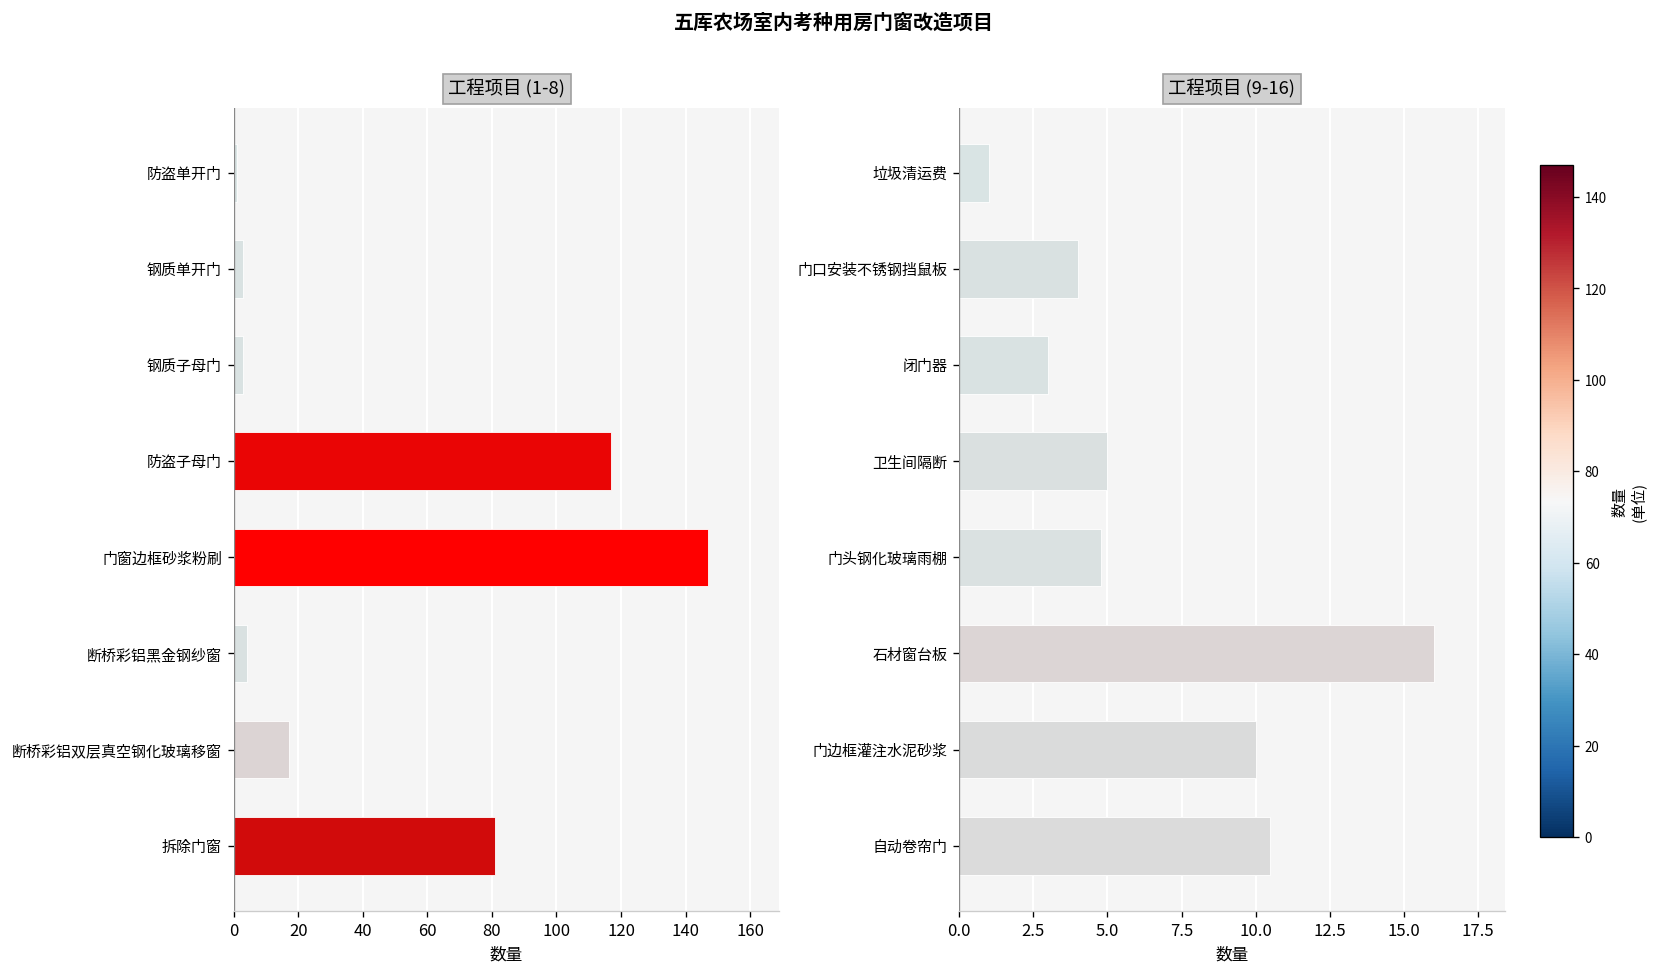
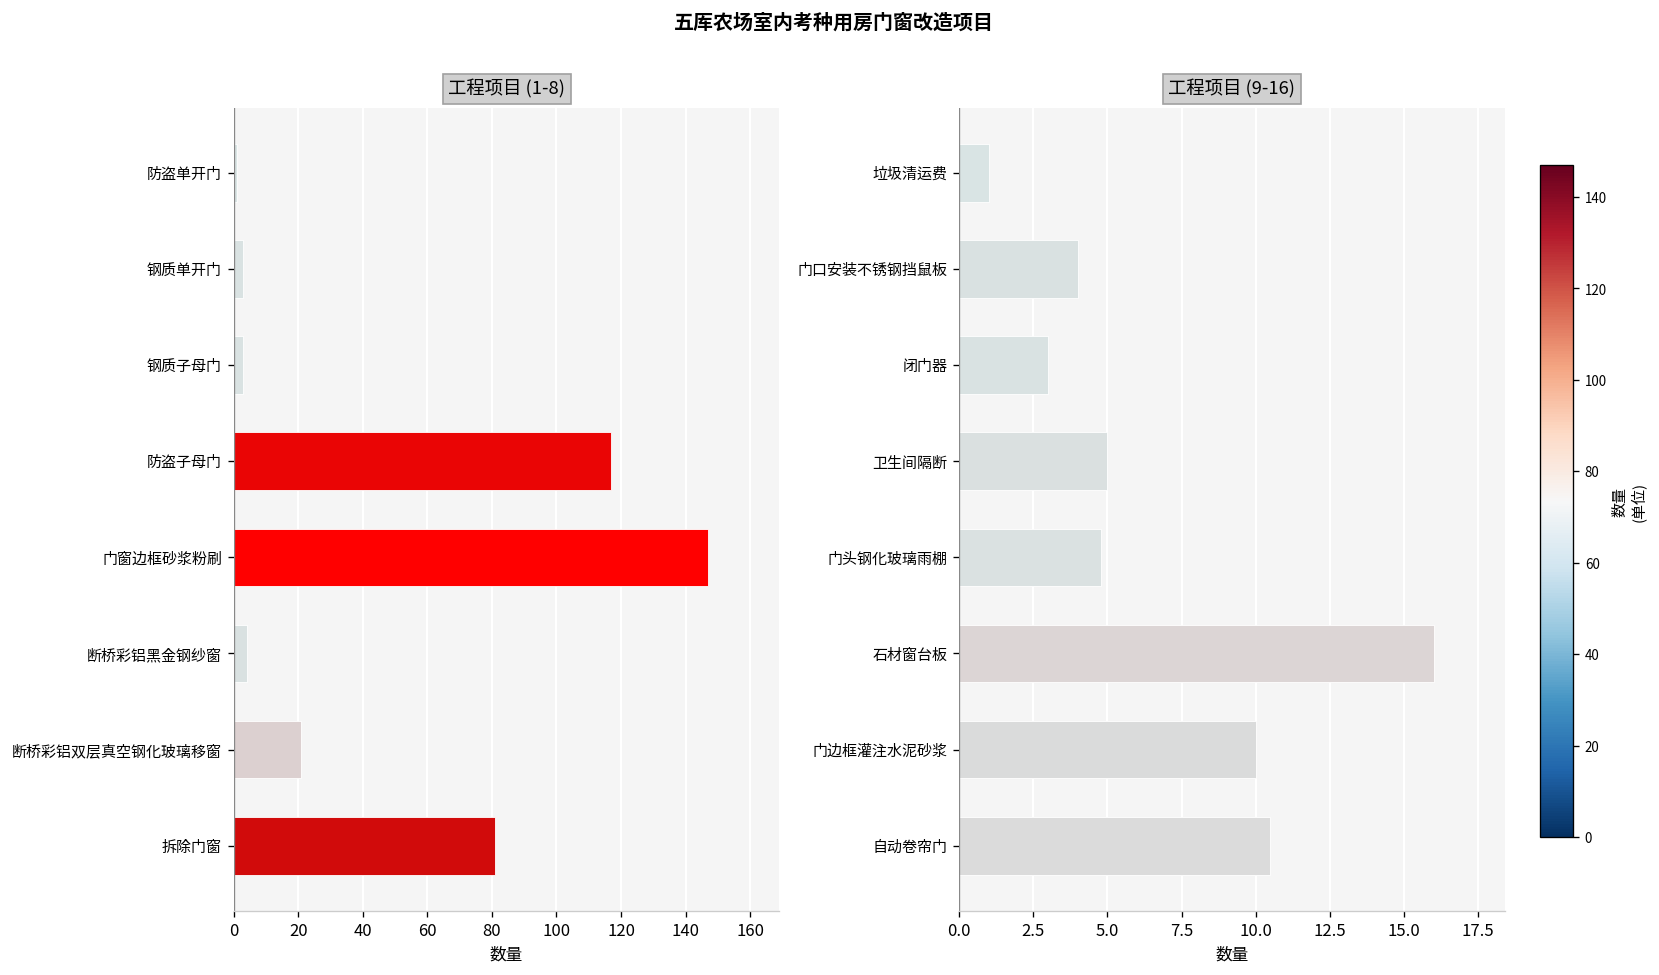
  {
    "工程项目 (1-8)": {
      "防盗单开门": 1,
      "钢质单开门": 3,
      "钢质子母门": 3,
      "防盗子母门": 117,
      "门窗边框砂浆粉刷": 147,
      "断桥彩铝黑金钢纱窗": 4,
-     "断桥彩铝双层真空钢化玻璃移窗": 17,
+     "断桥彩铝双层真空钢化玻璃移窗": 21,
      "拆除门窗": 81
    },
    "工程项目 (9-16)": {
      "垃圾清运费": 1.0,
      "门口安装不锈钢挡鼠板": 4.0,
      "闭门器": 3.0,
      "卫生间隔断": 5.0,
      "门头钢化玻璃雨棚": 4.8,
      "石材窗台板": 16.0,
      "门边框灌注水泥砂浆": 10.0,
      "自动卷帘门": 10.5
    }
  }
